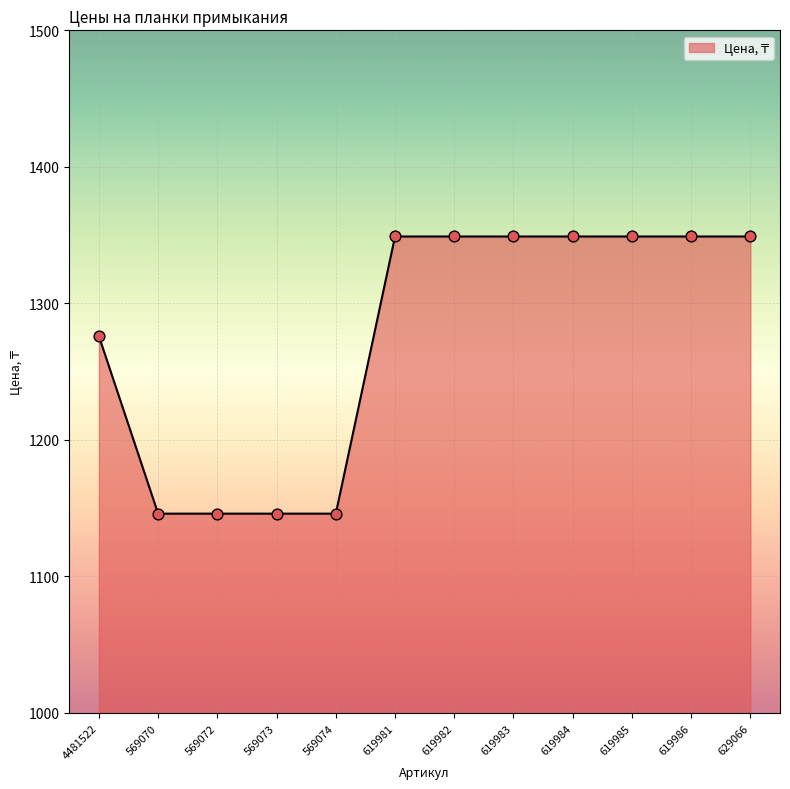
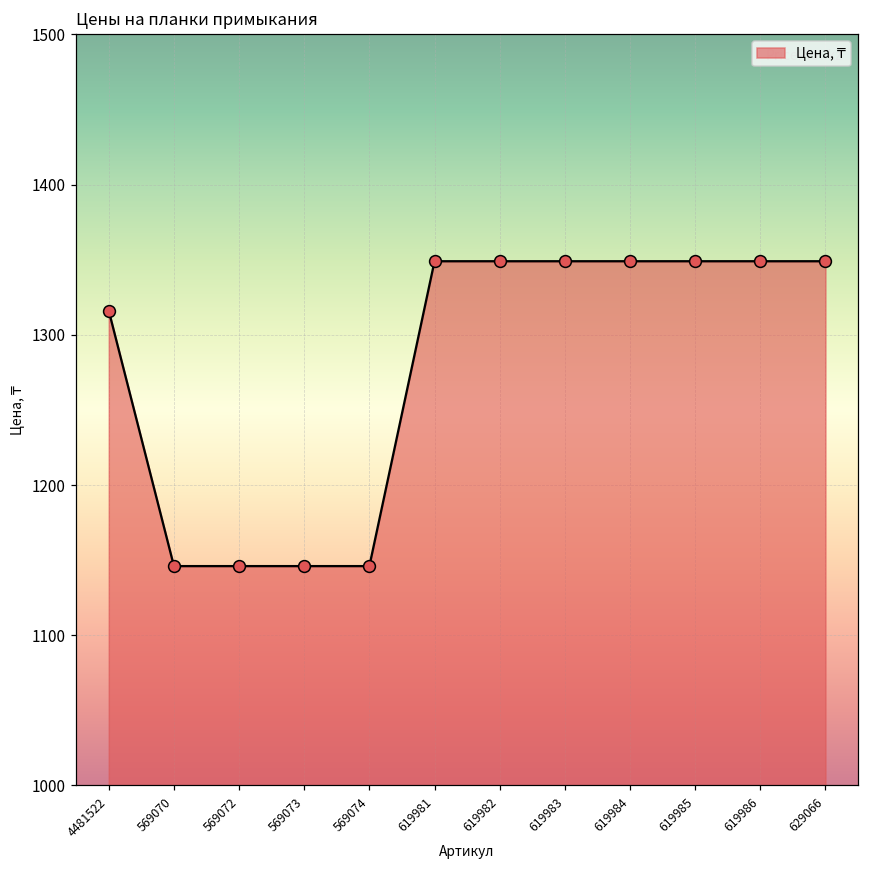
  {
-   "4481522": 1276,
+   "4481522": 1316,
    "569070": 1146,
    "569072": 1146,
    "569073": 1146,
    "569074": 1146,
    "619981": 1349,
    "619982": 1349,
    "619983": 1349,
    "619984": 1349,
    "619985": 1349,
    "619986": 1349,
    "629066": 1349
  }
